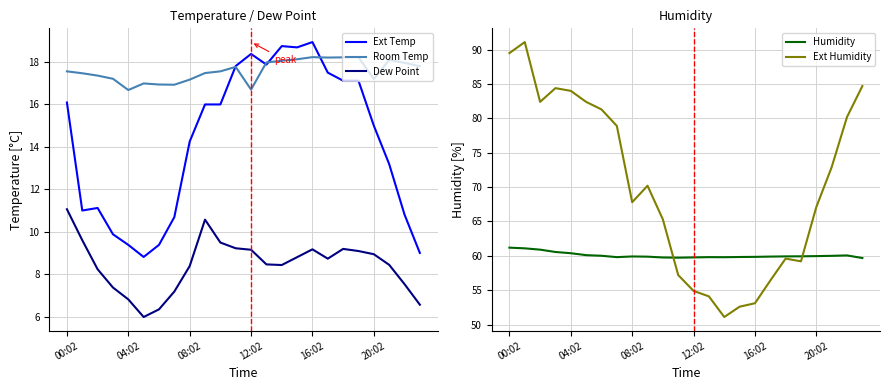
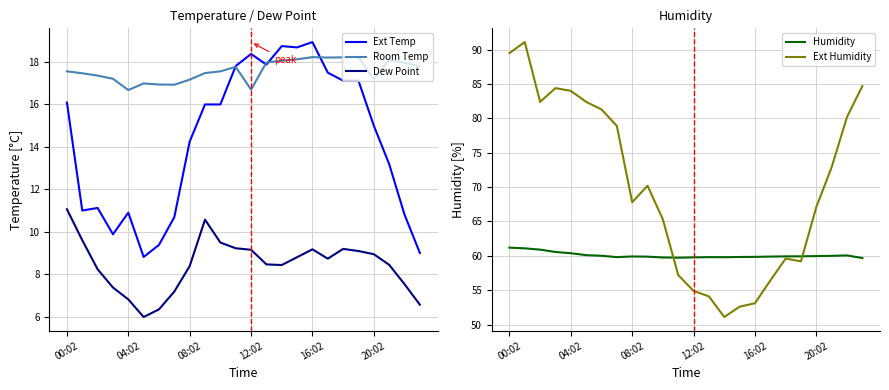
  {
    "Temperature / Dew Point": {
      "Ext Temp": {
        "00:02": 16.1,
-       "04:02": 9.4,
+       "04:02": 10.9,
        "08:02": 14.3,
        "12:02": 18.4,
        "16:02": 18.9,
        "20:02": 15.0
      },
      "Room Temp": {
        "00:02": 17.6,
        "04:02": 16.7,
        "08:02": 17.2,
        "12:02": 16.7,
        "16:02": 18.2
      },
      "Dew Point": {
        "00:02": 11.1,
        "04:02": 6.8,
        "08:02": 8.4,
        "12:02": 9.2,
        "16:02": 9.2,
        "20:02": 8.9
      }
    },
    "Humidity": {
      "Humidity": {
        "00:02": 61,
        "04:02": 60,
        "08:02": 60,
        "12:02": 60,
        "16:02": 60,
        "20:02": 60
      },
      "Ext Humidity": {
        "00:02": 90,
        "04:02": 84,
        "08:02": 68,
        "12:02": 55,
        "16:02": 53,
        "20:02": 67
      }
    }
  }
